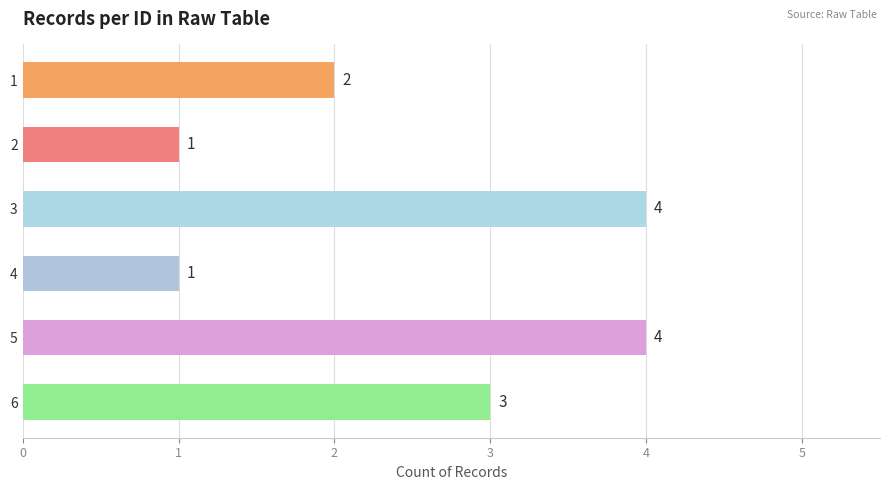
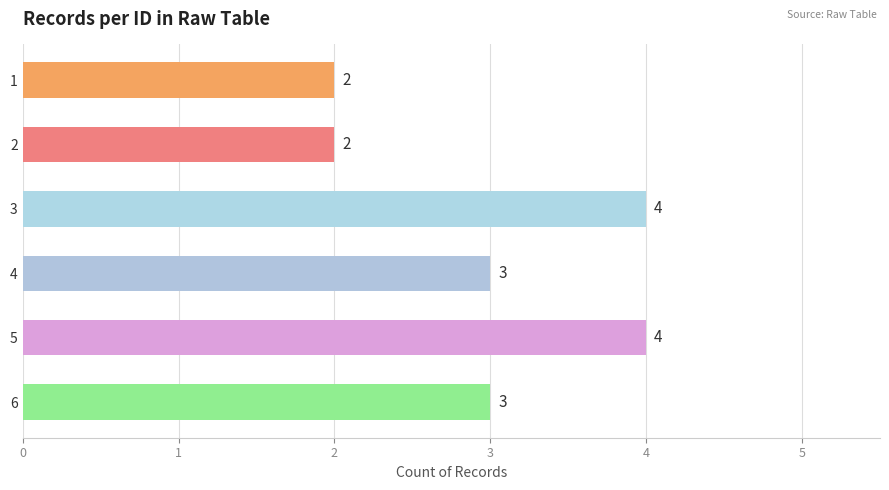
  {
    "1": 2,
-   "2": 1,
+   "2": 2,
    "3": 4,
-   "4": 1,
+   "4": 3,
    "5": 4,
    "6": 3
  }
